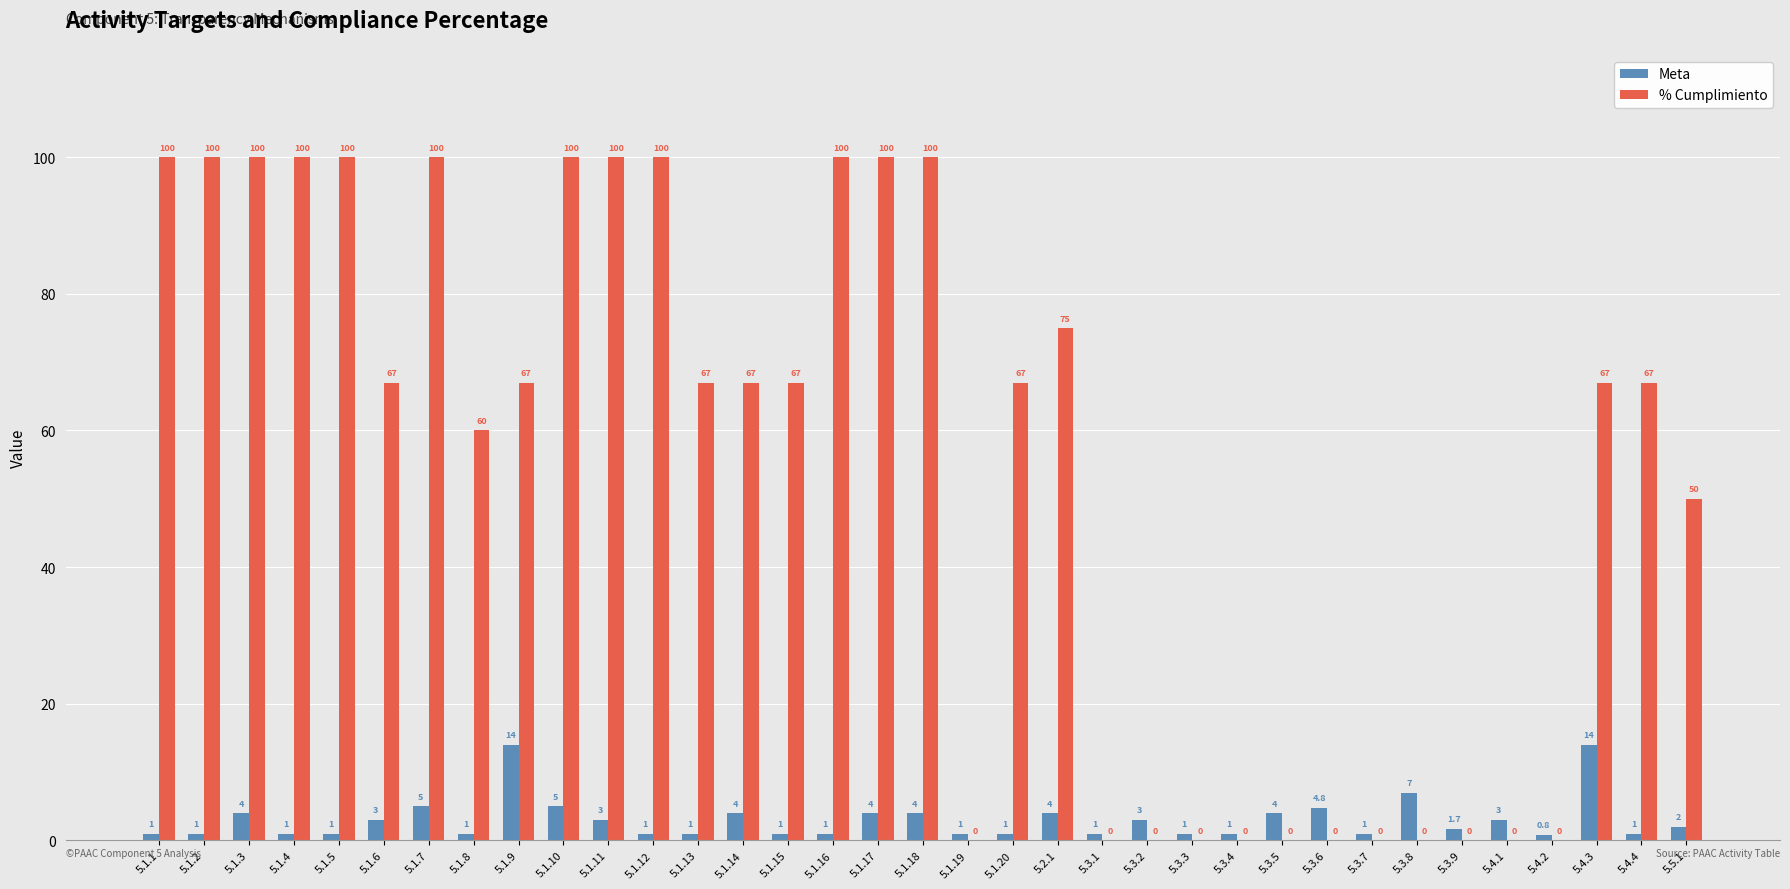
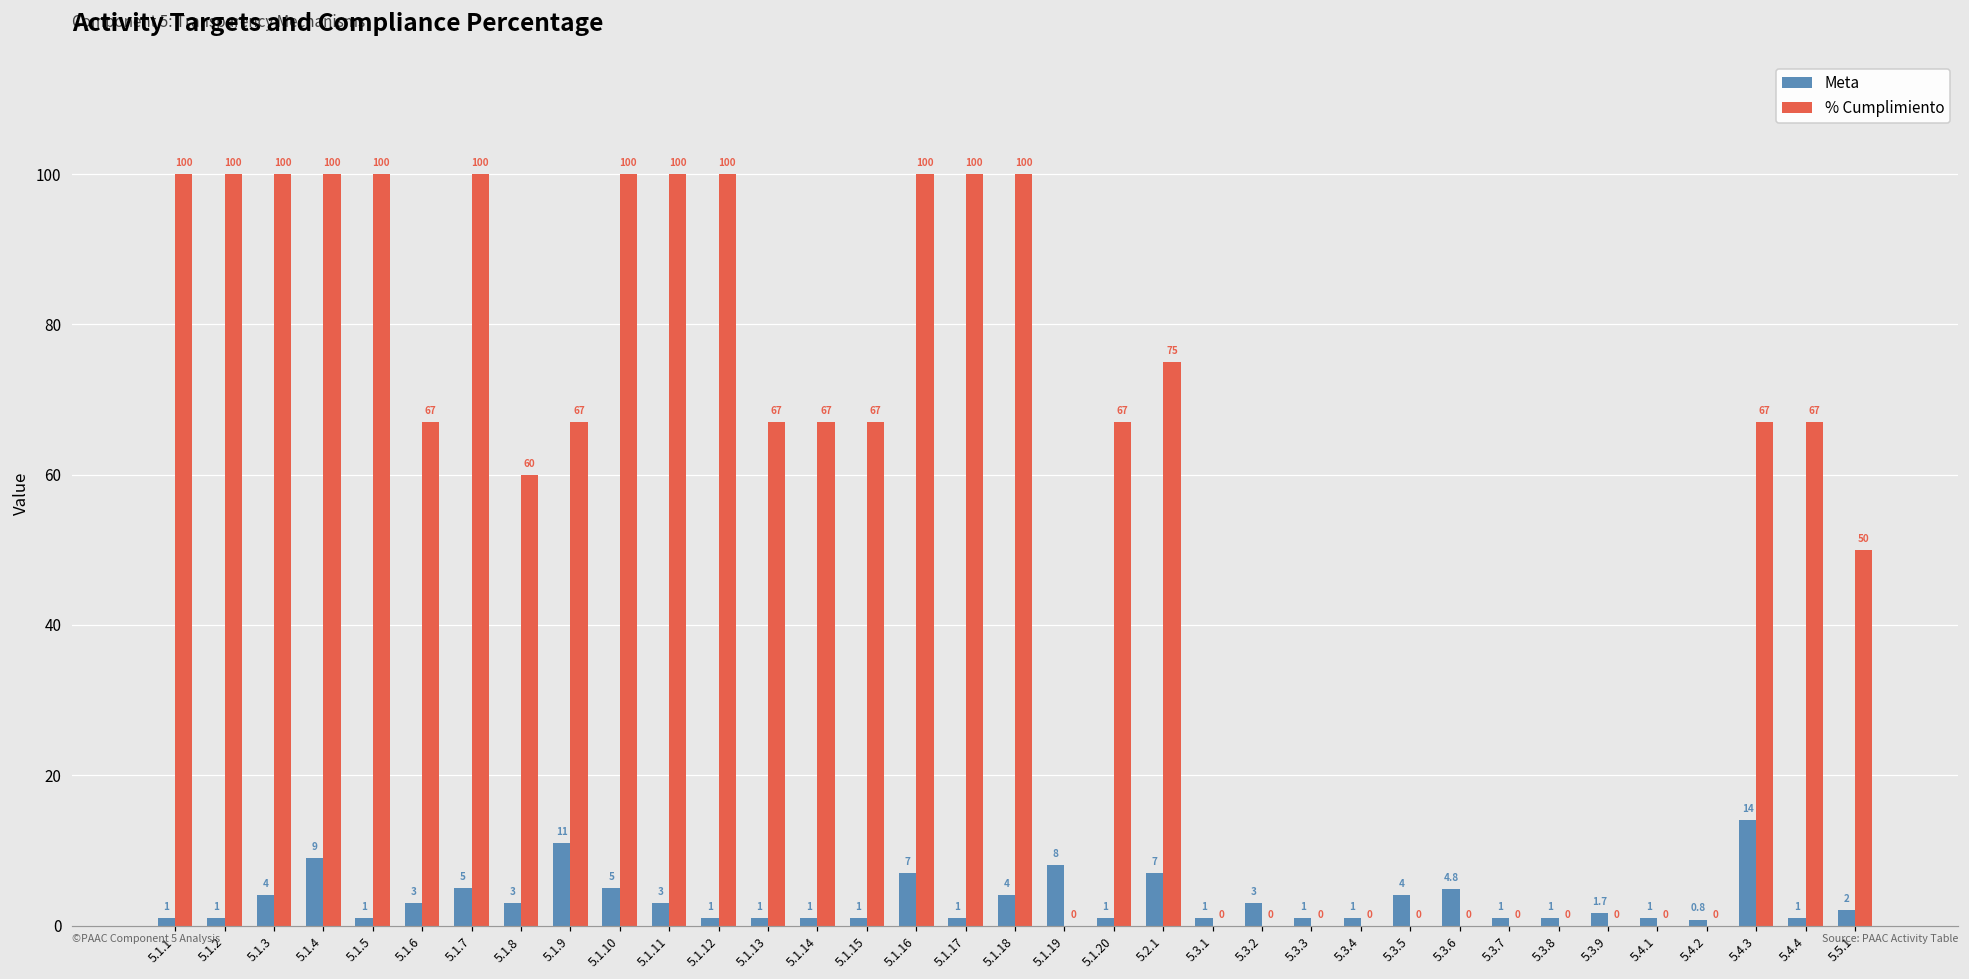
  {
    "Meta": {
      "5.1.1": 1,
      "5.1.2": 1,
      "5.1.3": 4,
-     "5.1.4": 1,
+     "5.1.4": 9,
      "5.1.5": 1,
      "5.1.6": 3,
      "5.1.7": 5,
-     "5.1.8": 1,
-     "5.1.9": 14,
+     "5.1.8": 3,
+     "5.1.9": 11,
      "5.1.10": 5,
      "5.1.11": 3,
      "5.1.12": 1,
      "5.1.13": 1,
-     "5.1.14": 4,
+     "5.1.14": 1,
      "5.1.15": 1,
-     "5.1.16": 1,
-     "5.1.17": 4,
+     "5.1.16": 7,
+     "5.1.17": 1,
      "5.1.18": 4,
-     "5.1.19": 1,
+     "5.1.19": 8,
      "5.1.20": 1,
-     "5.2.1": 4,
+     "5.2.1": 7,
      "5.3.1": 1,
      "5.3.2": 3,
      "5.3.3": 1,
      "5.3.4": 1,
      "5.3.5": 4,
      "5.3.6": 4.8,
      "5.3.7": 1,
-     "5.3.8": 7,
+     "5.3.8": 1,
      "5.3.9": 1.7,
-     "5.4.1": 3,
+     "5.4.1": 1,
      "5.4.2": 0.8,
      "5.4.3": 14,
      "5.4.4": 1,
      "5.5.1": 2
    },
    "% Cumplimiento": {
      "5.1.1": 100,
      "5.1.2": 100,
      "5.1.3": 100,
      "5.1.4": 100,
      "5.1.5": 100,
      "5.1.6": 67,
      "5.1.7": 100,
      "5.1.8": 60,
      "5.1.9": 67,
      "5.1.10": 100,
      "5.1.11": 100,
      "5.1.12": 100,
      "5.1.13": 67,
      "5.1.14": 67,
      "5.1.15": 67,
      "5.1.16": 100,
      "5.1.17": 100,
      "5.1.18": 100,
      "5.1.19": 0,
      "5.1.20": 67,
      "5.2.1": 75,
      "5.3.1": 0,
      "5.3.2": 0,
      "5.3.3": 0,
      "5.3.4": 0,
      "5.3.5": 0,
      "5.3.6": 0,
      "5.3.7": 0,
      "5.3.8": 0,
      "5.3.9": 0,
      "5.4.1": 0,
      "5.4.2": 0,
      "5.4.3": 67,
      "5.4.4": 67,
      "5.5.1": 50
    }
  }
